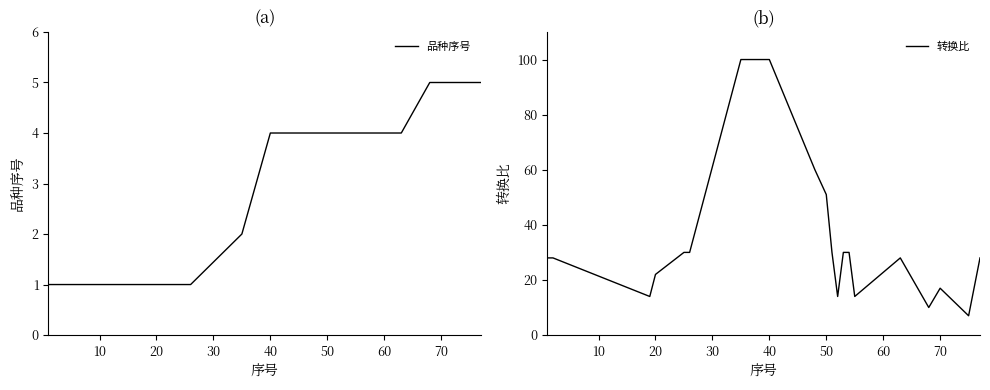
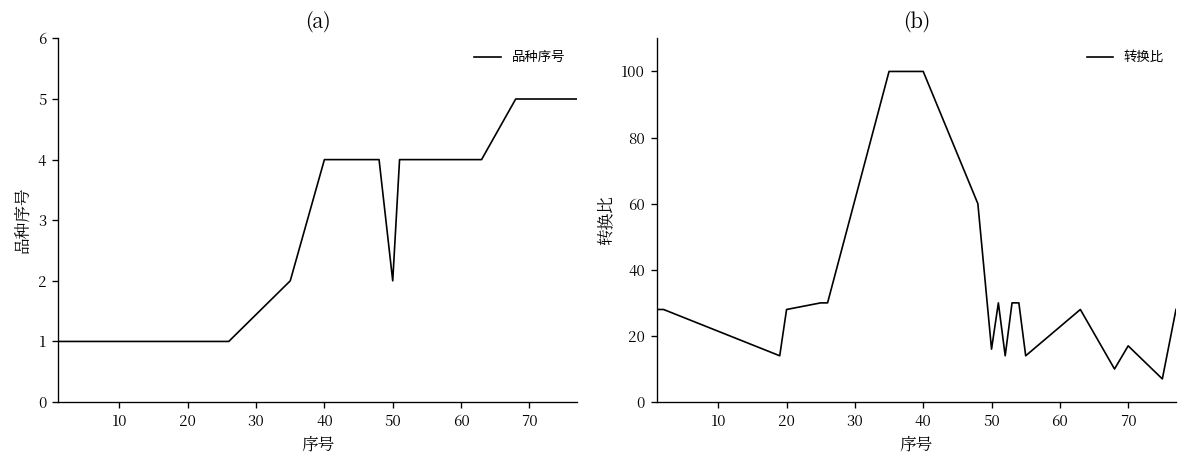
  {
    "(a)": {
      "20": 1,
      "40": 4,
-     "50": 4,
+     "50": 2,
      "70": 5
    },
    "(b)": {
-     "20": 22,
+     "20": 28,
      "40": 100,
-     "50": 51,
+     "50": 16,
      "70": 17
    }
  }
